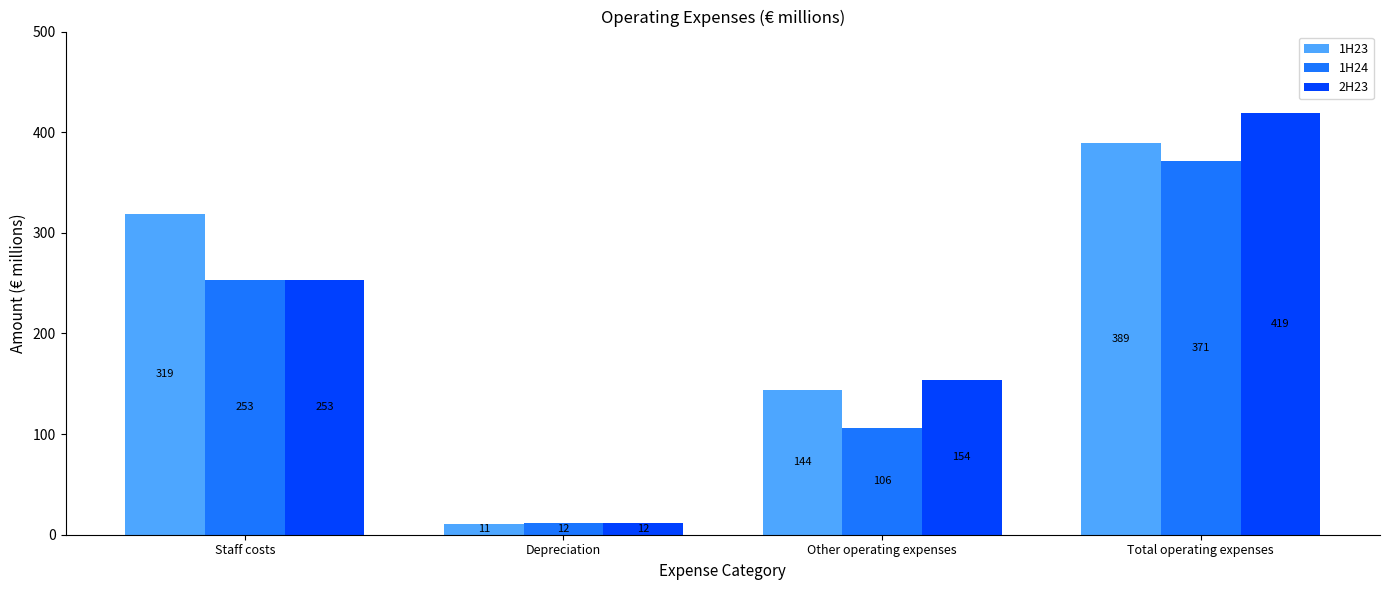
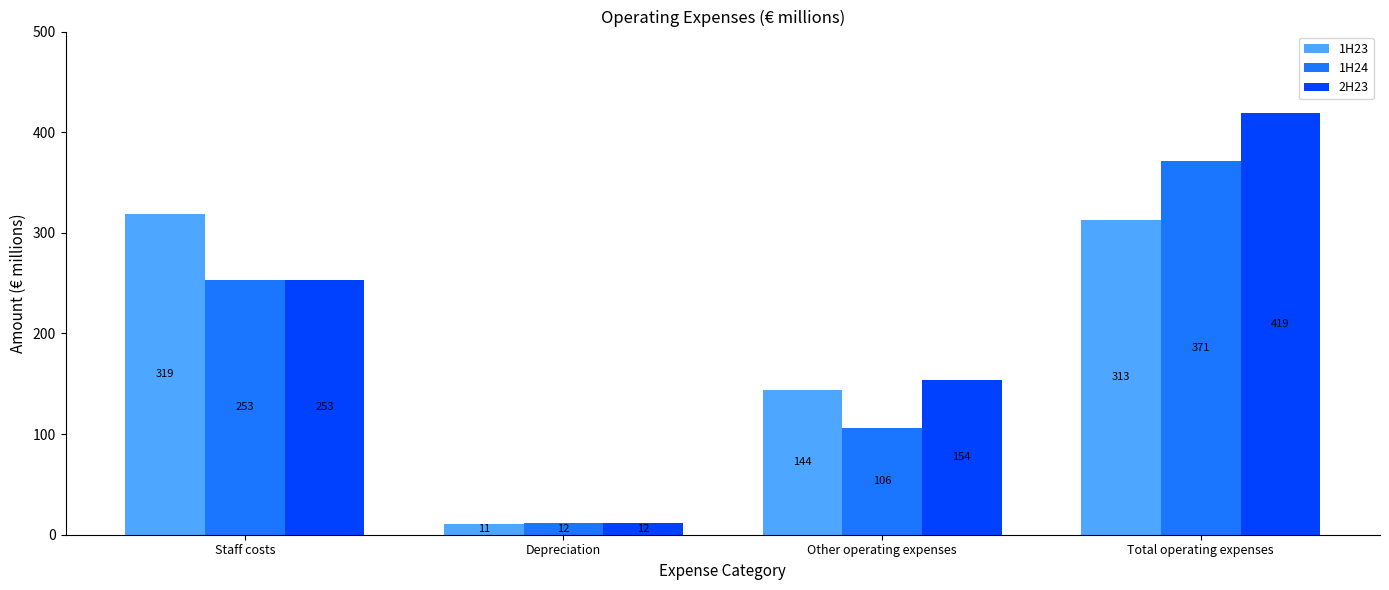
  {
    "1H23": {
      "Staff costs": 319,
      "Depreciation": 11,
      "Other operating expenses": 144,
-     "Total operating expenses": 389
+     "Total operating expenses": 313
    }
  }
